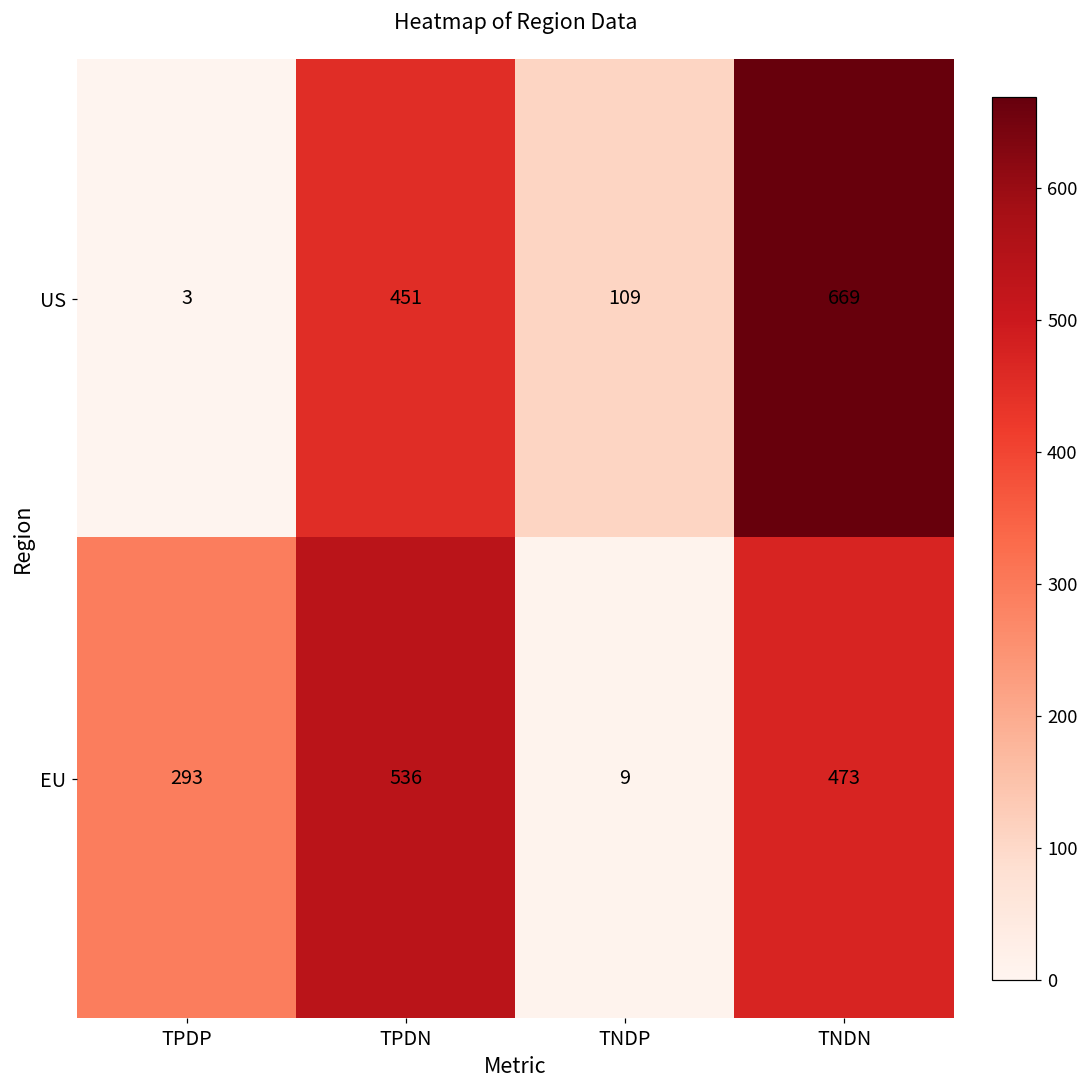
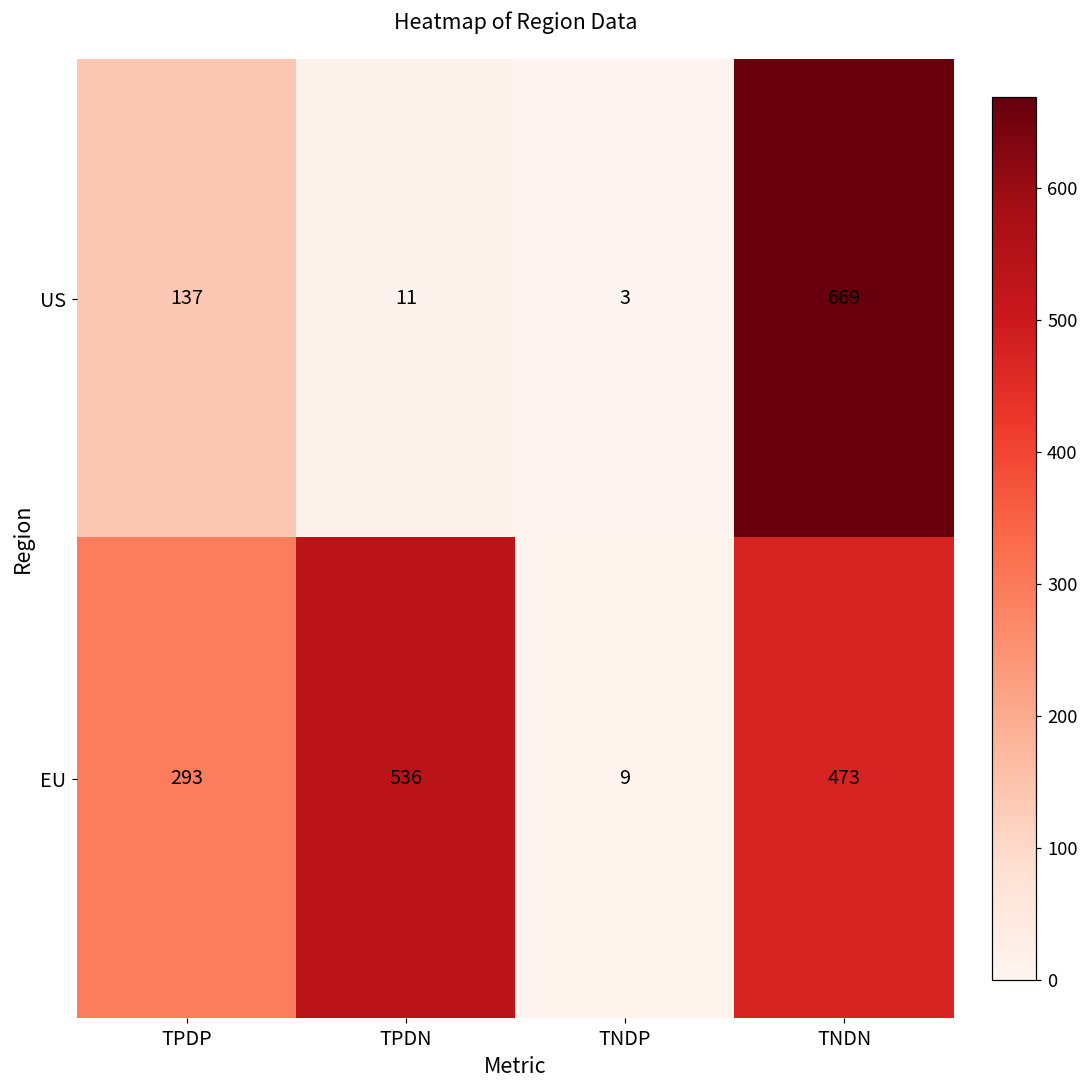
  {
    "US": {
-     "TPDP": 3,
-     "TPDN": 451,
-     "TNDP": 109,
+     "TPDP": 137,
+     "TPDN": 11,
+     "TNDP": 3,
      "TNDN": 669
    },
    "EU": {
      "TPDP": 293,
      "TPDN": 536,
      "TNDP": 9,
      "TNDN": 473
    }
  }
